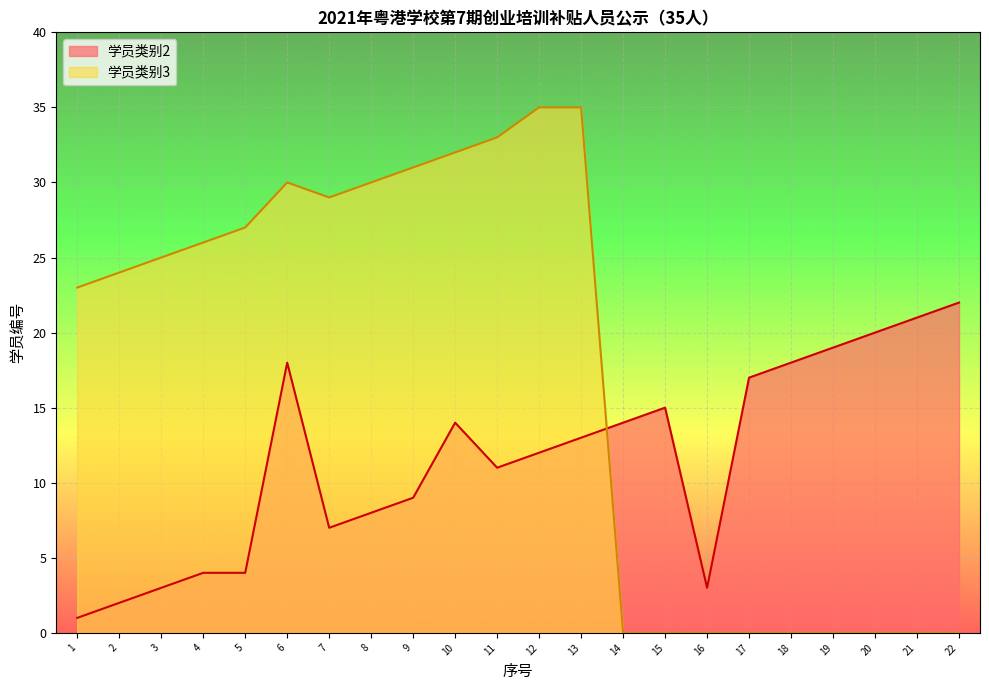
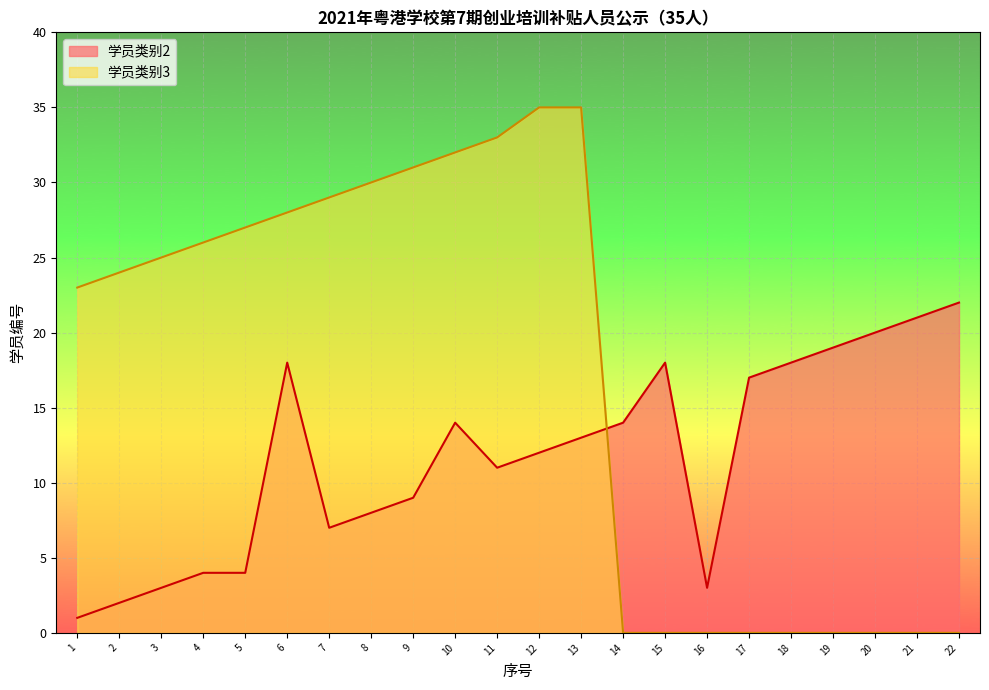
  {
    "学员类别2": {
      "1": 1,
      "2": 2,
      "3": 3,
      "4": 4,
      "5": 4,
      "6": 18,
      "7": 7,
      "8": 8,
      "9": 9,
      "10": 14,
      "11": 11,
      "12": 12,
      "13": 13,
      "14": 14,
-     "15": 15,
+     "15": 18,
      "16": 3,
      "17": 17,
      "18": 18,
      "19": 19,
      "20": 20,
      "21": 21,
      "22": 22
    },
    "学员类别3": {
      "1": 23,
      "2": 24,
      "3": 25,
      "4": 26,
      "5": 27,
-     "6": 30,
+     "6": 28,
      "7": 29,
      "8": 30,
      "9": 31,
      "10": 32,
      "11": 33,
      "12": 35,
      "13": 35,
      "14": 0,
      "15": 0,
      "16": 0,
      "17": 0,
      "18": 0,
      "19": 0,
      "20": 0,
      "21": 0,
      "22": 0
    }
  }
